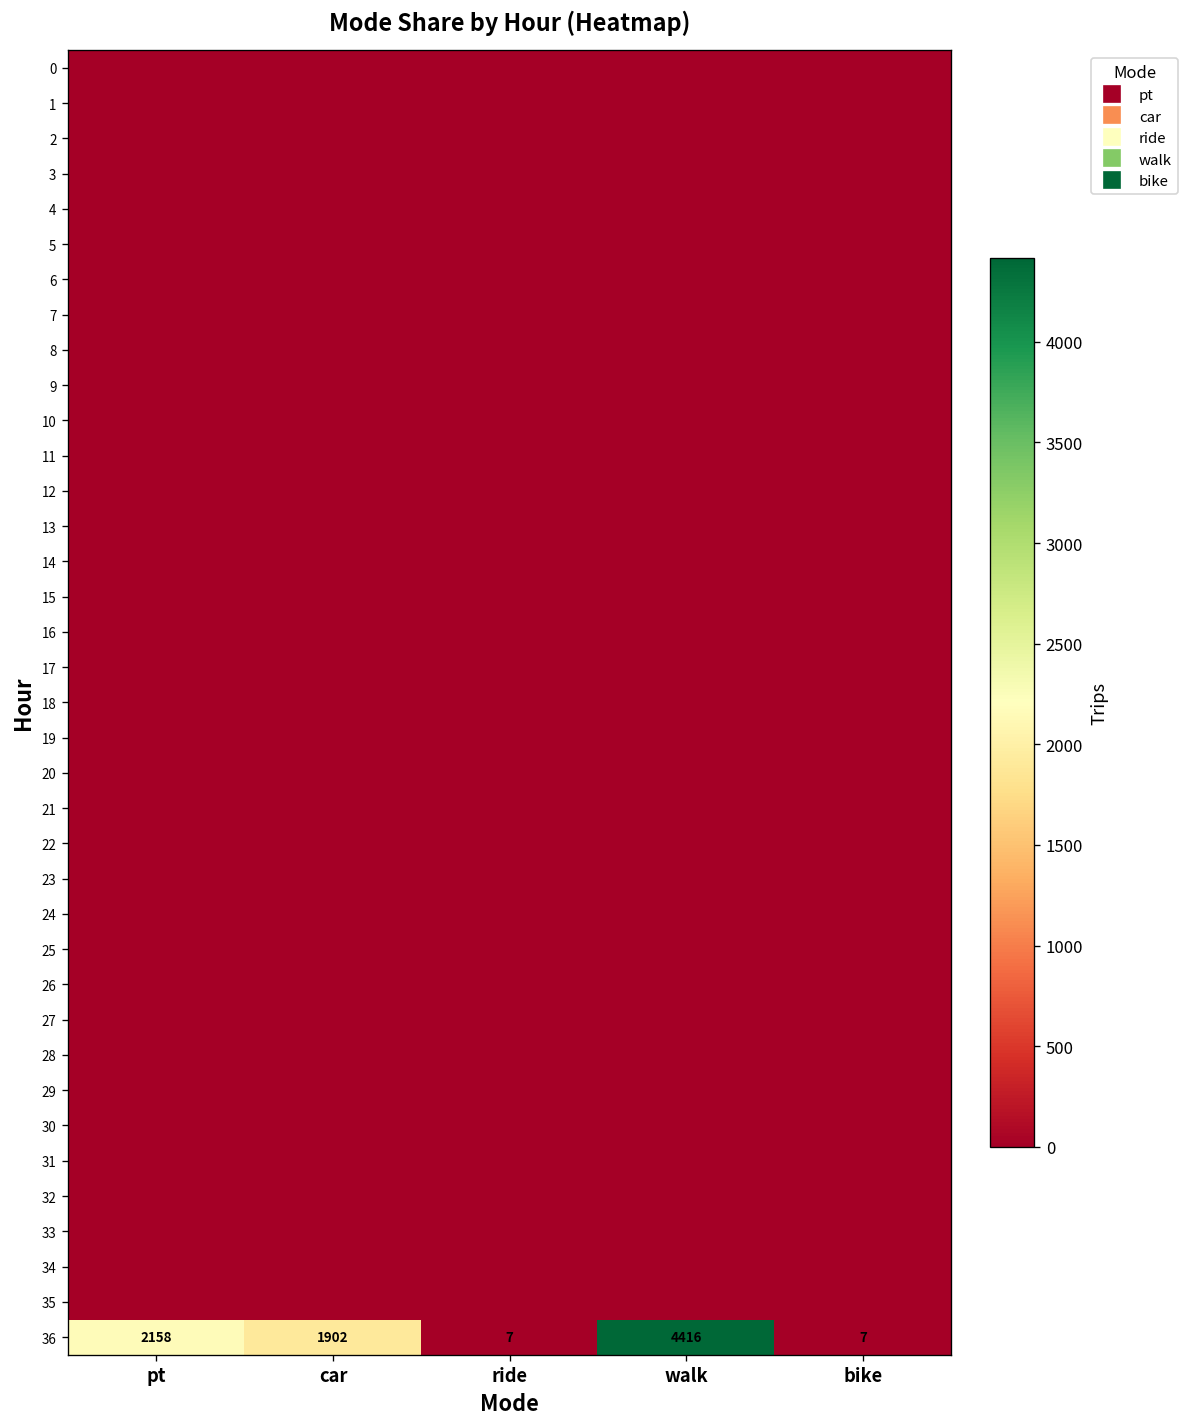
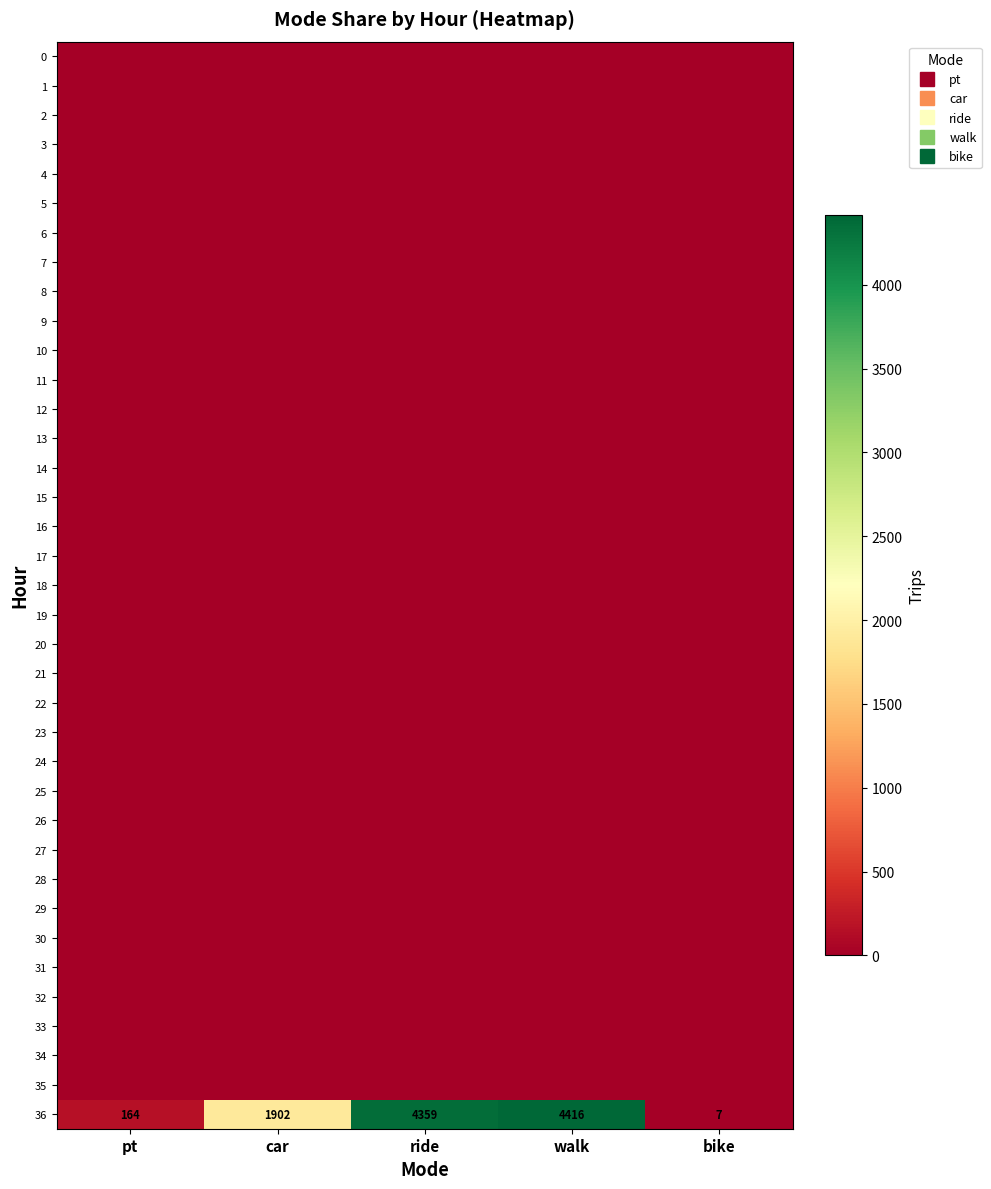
  {
    "36": {
-     "pt": 2158,
+     "pt": 164,
      "car": 1902,
-     "ride": 7,
+     "ride": 4359,
      "walk": 4416,
      "bike": 7
    }
  }
